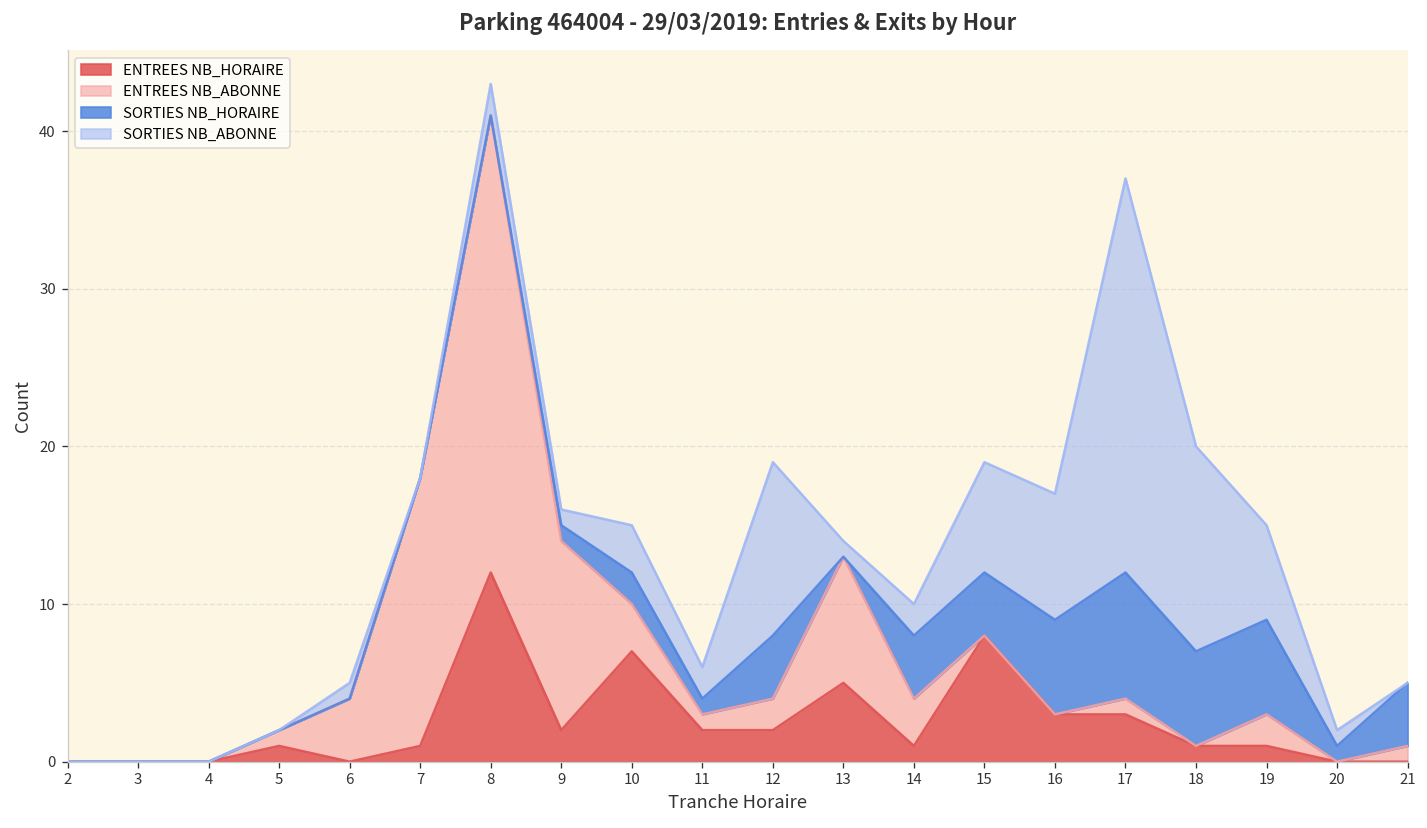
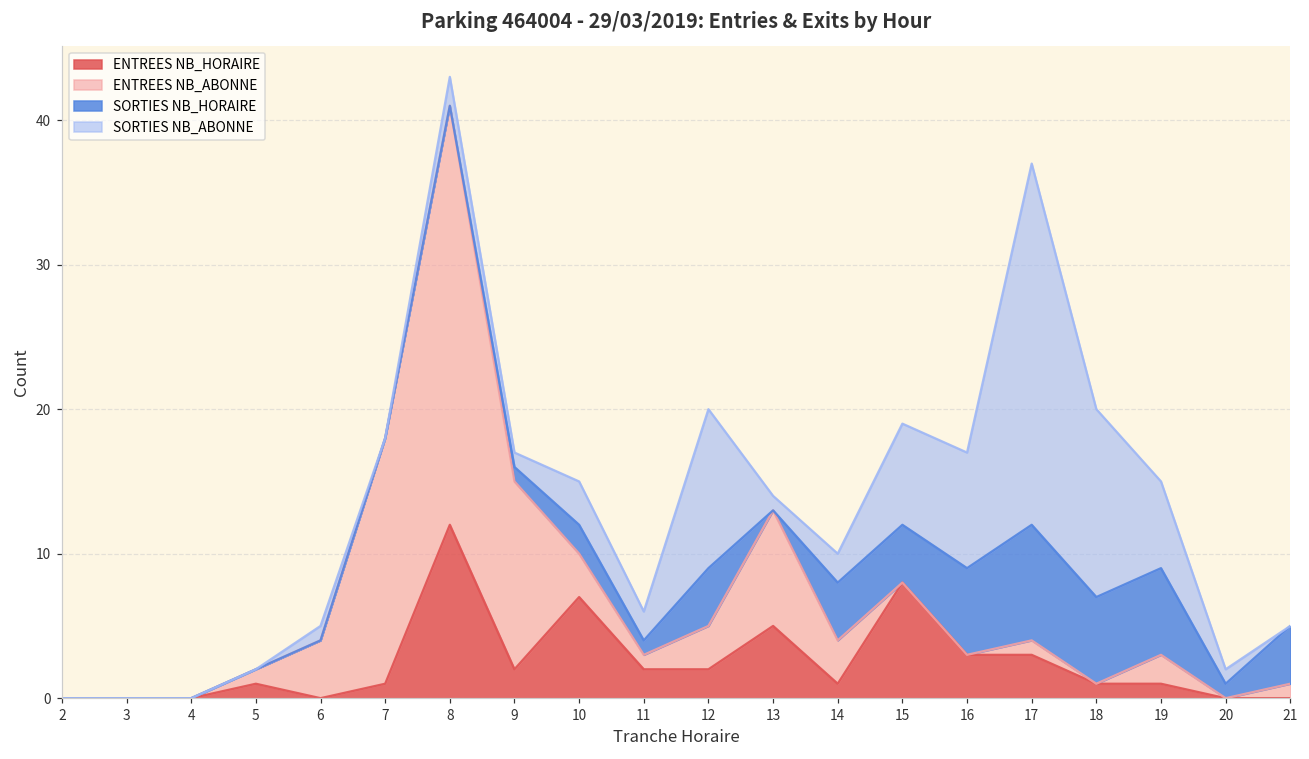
  {
    "ENTREES NB_HORAIRE": {
      "5": 1,
      "6": 0,
      "7": 1,
      "8": 12,
      "9": 2,
      "10": 7,
      "11": 2,
      "12": 2,
      "13": 5,
      "14": 1,
      "17": 3,
      "19": 1,
      "21": 0
    },
    "ENTREES NB_ABONNE": {
-     "9": 12,
+     "9": 13,
      "10": 3,
      "11": 1,
-     "12": 2,
+     "12": 3,
      "14": 3,
      "17": 1,
      "19": 2,
      "21": 1
    },
    "SORTIES NB_HORAIRE": {
      "9": 1,
      "10": 2,
      "11": 1,
      "12": 4,
      "14": 4,
      "15": 4,
      "16": 6,
      "17": 8,
      "18": 6,
      "19": 6,
      "20": 1
    },
    "SORTIES NB_ABONNE": {
      "6": 1,
      "8": 2,
      "9": 1,
      "10": 3,
      "11": 2,
      "12": 11,
      "13": 1,
      "14": 2,
      "15": 7,
      "16": 8,
      "17": 25,
      "18": 13,
      "19": 6,
      "20": 1
    }
  }
